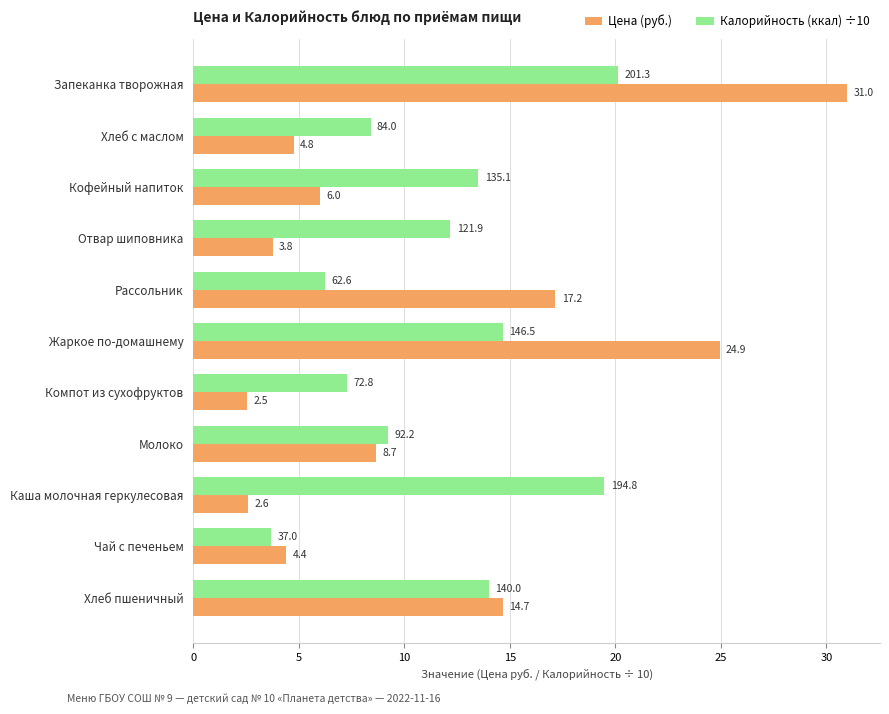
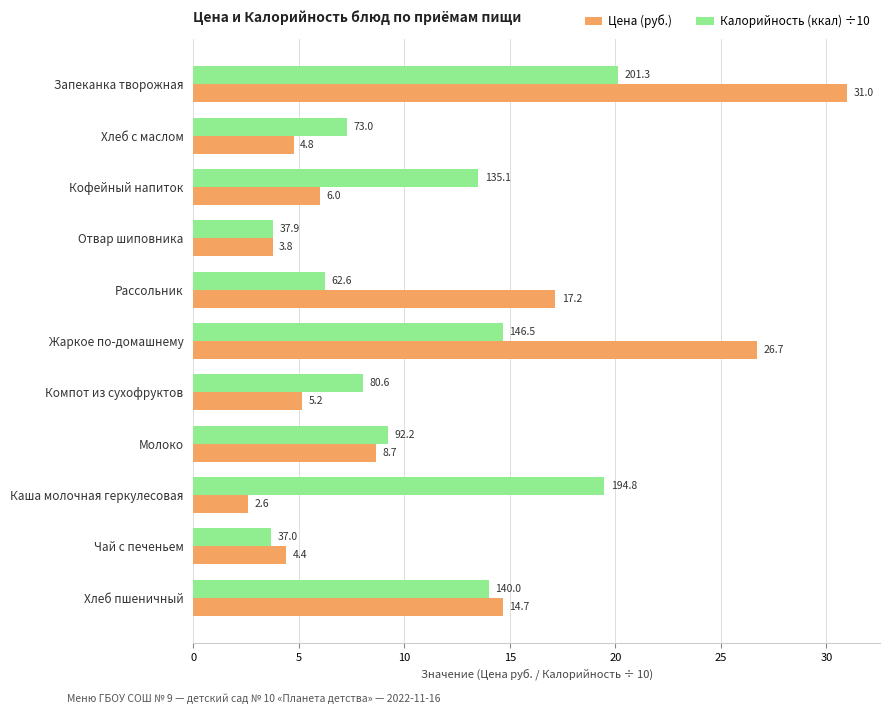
  {
    "Цена (руб.)": {
      "Запеканка творожная": 31.0,
      "Хлеб с маслом": 4.8,
      "Кофейный напиток": 6.0,
      "Отвар шиповника": 3.8,
      "Рассольник": 17.2,
-     "Жаркое по-домашнему": 24.9,
-     "Компот из сухофруктов": 2.5,
+     "Жаркое по-домашнему": 26.7,
+     "Компот из сухофруктов": 5.2,
      "Молоко": 8.7,
      "Каша молочная геркулесовая": 2.6,
      "Чай с печеньем": 4.4,
      "Хлеб пшеничный": 14.7
    },
    "Калорийность (ккал) ÷10": {
-     "Хлеб с маслом": 84.0,
-     "Отвар шиповника": 121.9,
-     "Компот из сухофруктов": 72.8
+     "Хлеб с маслом": 73.0,
+     "Отвар шиповника": 37.9,
+     "Компот из сухофруктов": 80.6
    }
  }
